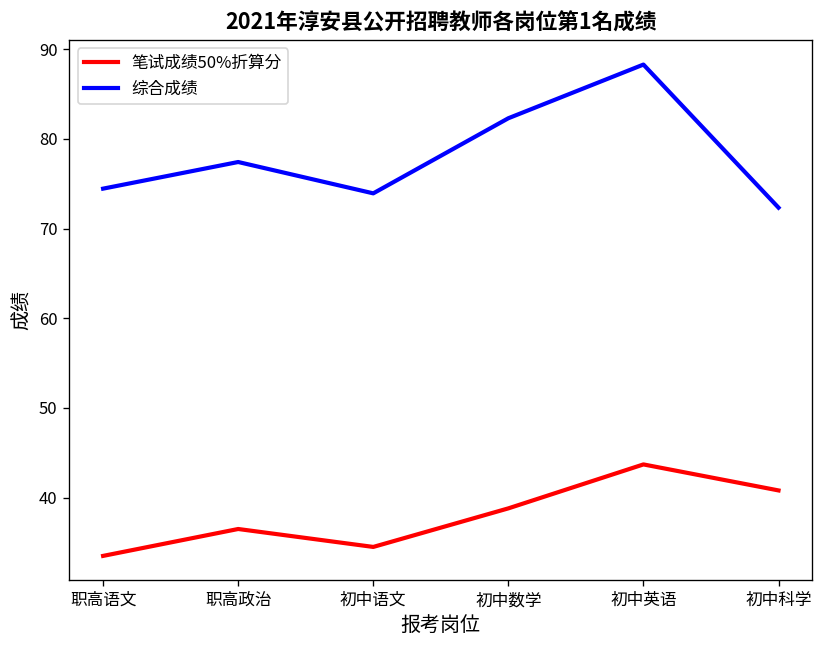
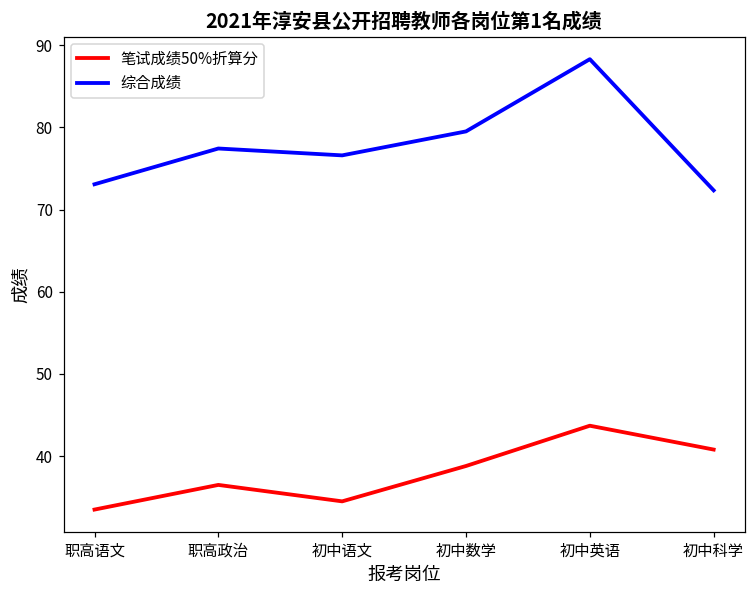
  {
    "笔试成绩50%折算分": {
      "职高语文": 34,
      "职高政治": 37,
      "初中语文": 35,
      "初中数学": 39,
      "初中英语": 44,
      "初中科学": 41
    },
    "综合成绩": {
-     "职高语文": 74,
+     "职高语文": 73,
      "职高政治": 77,
-     "初中语文": 74,
-     "初中数学": 82,
+     "初中语文": 77,
+     "初中数学": 80,
      "初中英语": 88,
      "初中科学": 72
    }
  }
